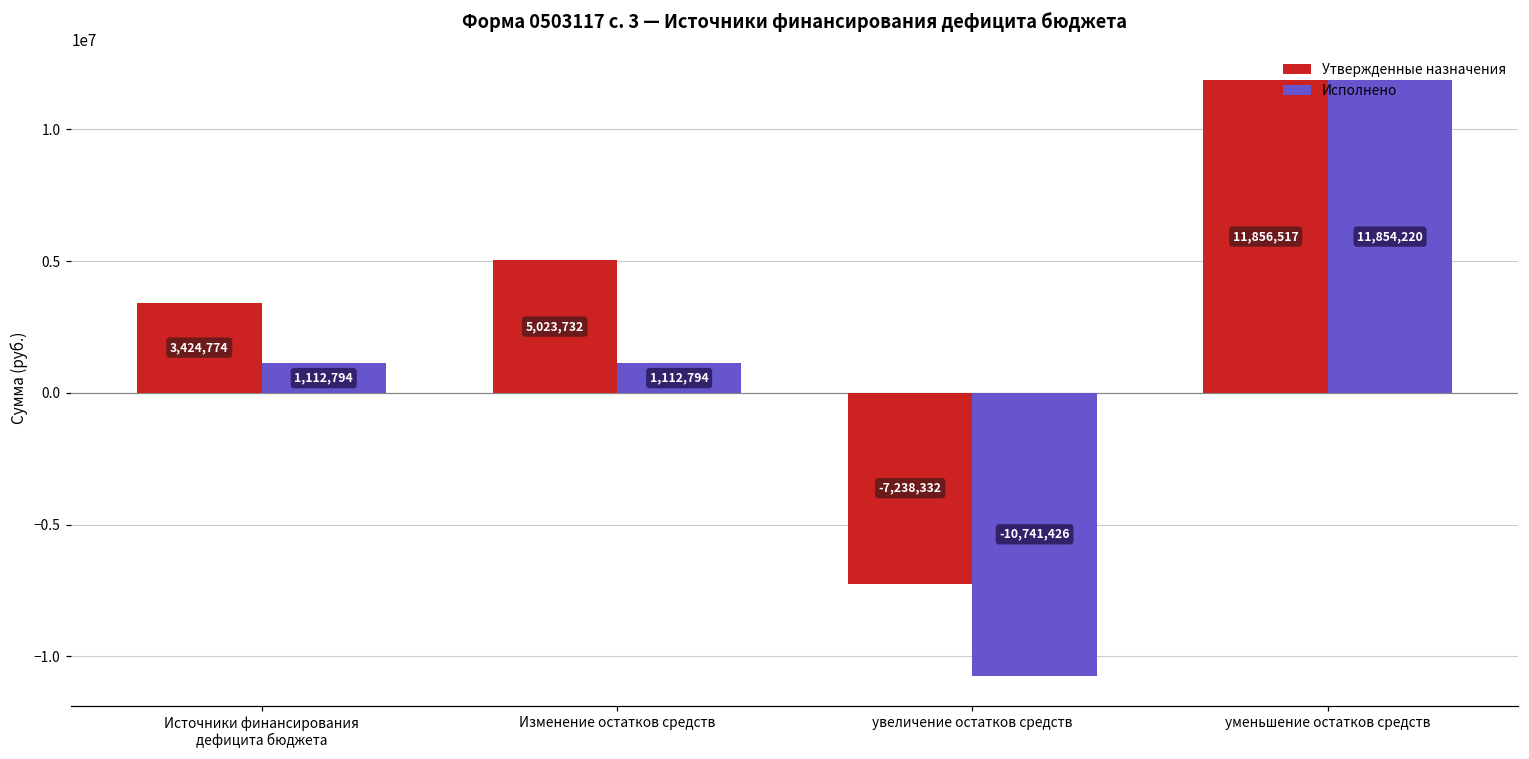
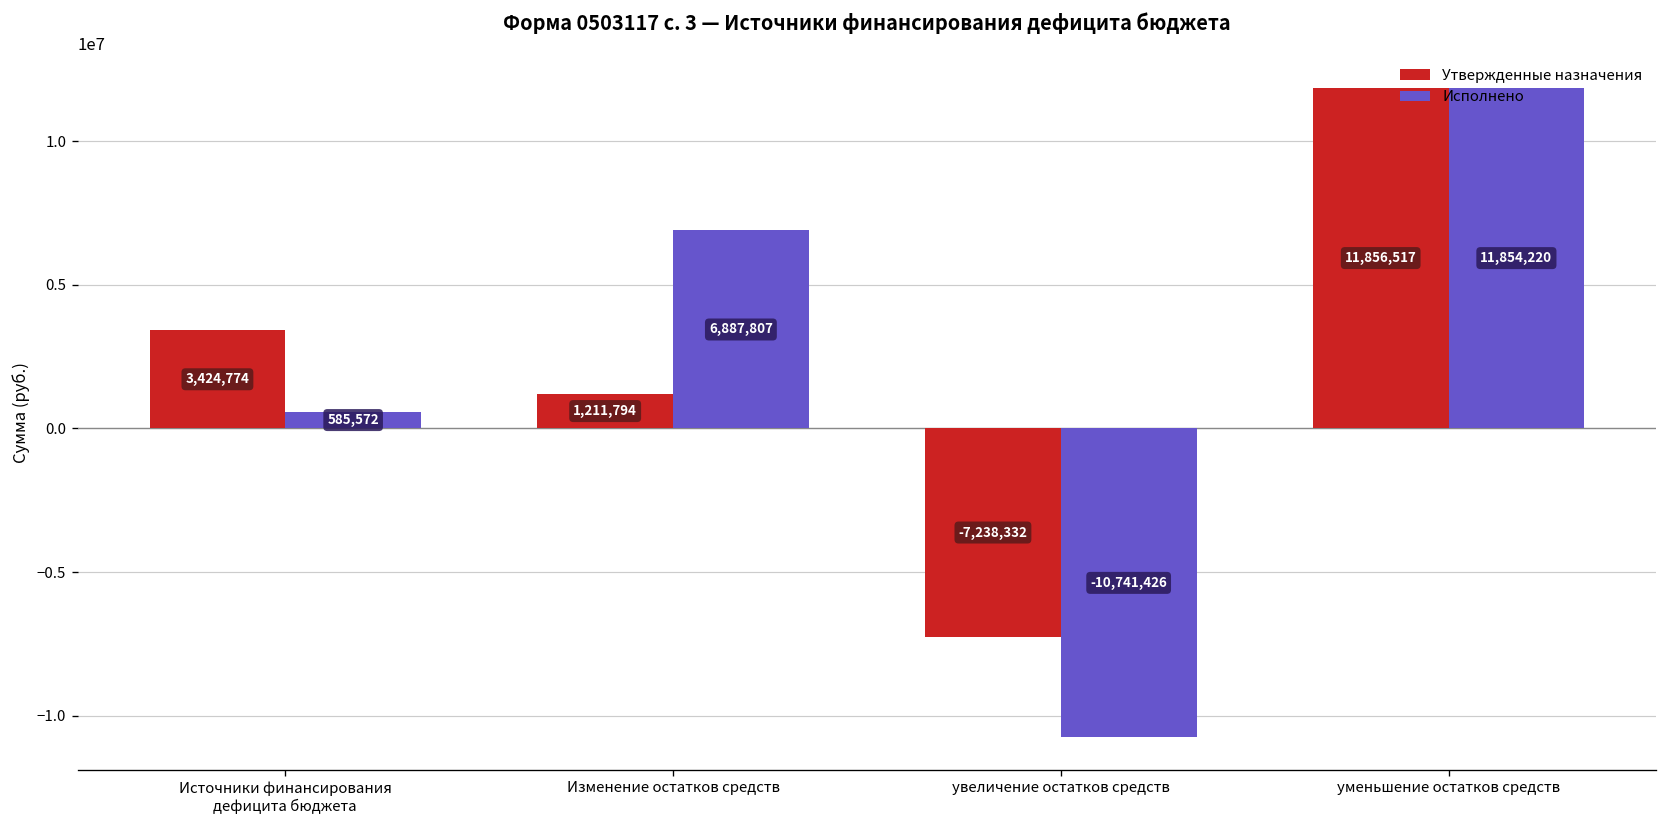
  {
    "Утвержденные назначения": {
-     "Изменение остатков средств": "5,023,732"
+     "Изменение остатков средств": "1,211,794"
    },
    "Исполнено": {
-     "Источники финансирования дефицита бюджета": "1,112,794",
-     "Изменение остатков средств": "1,112,794"
+     "Источники финансирования дефицита бюджета": "585,572",
+     "Изменение остатков средств": "6,887,807"
    }
  }
